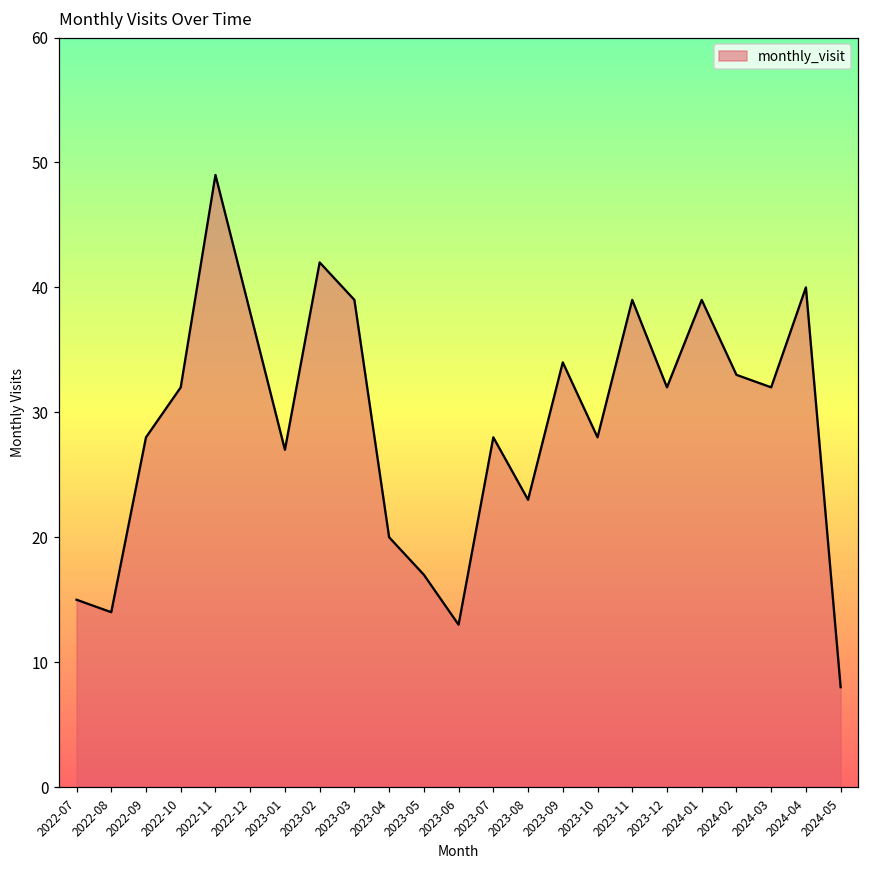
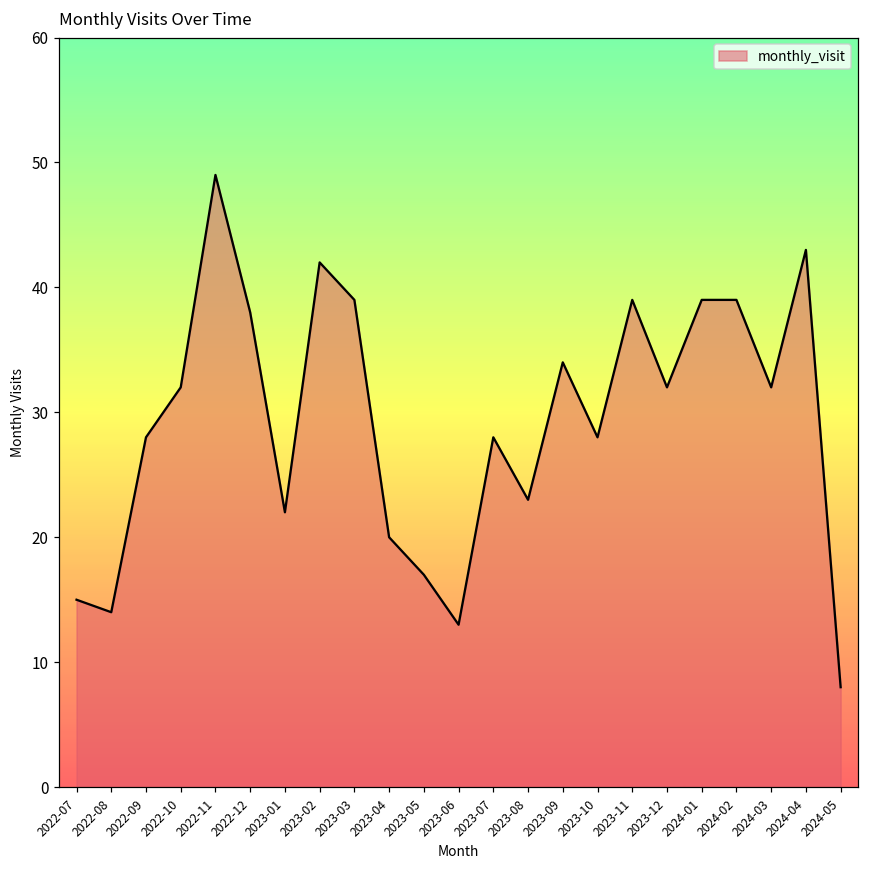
  {
    "2022-07": 15,
    "2022-08": 14,
    "2022-09": 28,
    "2022-10": 32,
    "2022-11": 49,
    "2022-12": 38,
-   "2023-01": 27,
+   "2023-01": 22,
    "2023-02": 42,
    "2023-03": 39,
    "2023-04": 20,
    "2023-05": 17,
    "2023-06": 13,
    "2023-07": 28,
    "2023-08": 23,
    "2023-09": 34,
    "2023-10": 28,
    "2023-11": 39,
    "2023-12": 32,
    "2024-01": 39,
-   "2024-02": 33,
+   "2024-02": 39,
    "2024-03": 32,
-   "2024-04": 40,
+   "2024-04": 43,
    "2024-05": 8
  }
